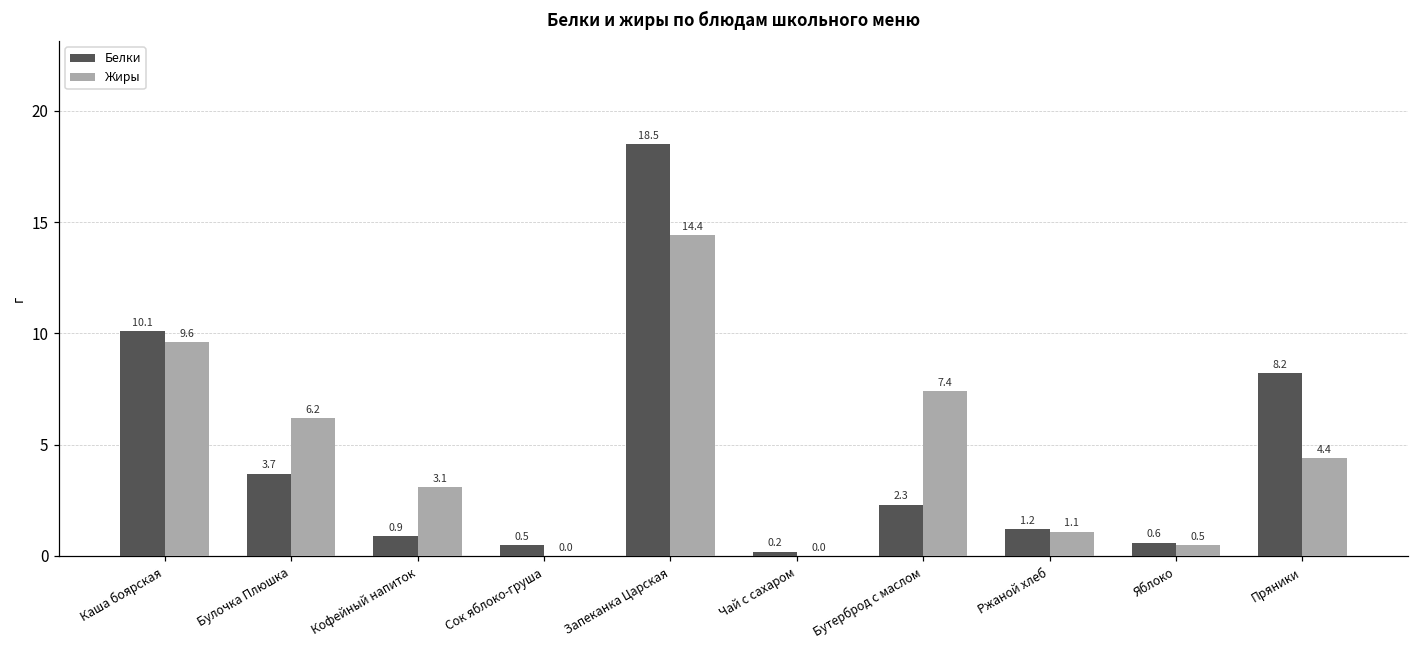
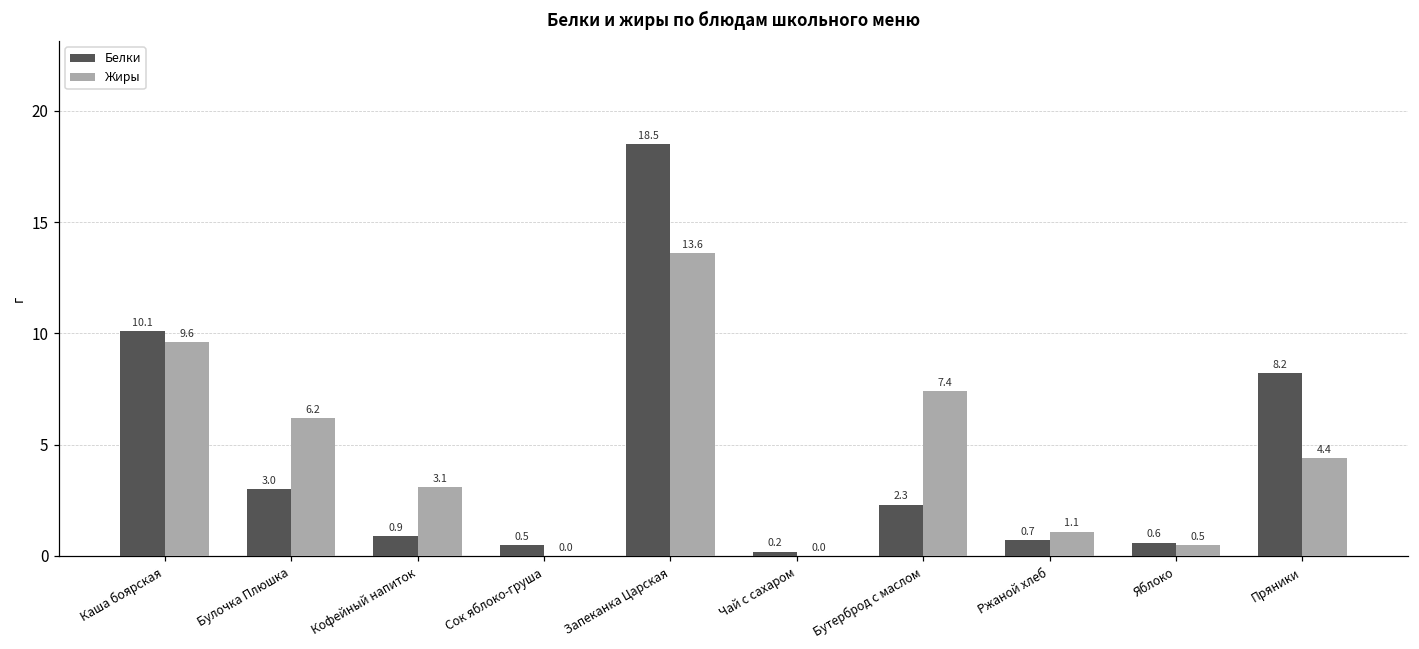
  {
    "Белки": {
      "Каша боярская": 10.1,
-     "Булочка Плюшка": 3.7,
+     "Булочка Плюшка": 3.0,
      "Кофейный напиток": 0.9,
      "Сок яблоко-груша": 0.5,
      "Запеканка Царская": 18.5,
      "Чай с сахаром": 0.2,
      "Бутерброд с маслом": 2.3,
-     "Ржаной хлеб": 1.2,
+     "Ржаной хлеб": 0.7,
      "Яблоко": 0.6,
      "Пряники": 8.2
    },
    "Жиры": {
      "Каша боярская": 9.6,
      "Булочка Плюшка": 6.2,
      "Кофейный напиток": 3.1,
      "Сок яблоко-груша": 0.0,
-     "Запеканка Царская": 14.4,
+     "Запеканка Царская": 13.6,
      "Чай с сахаром": 0.0,
      "Бутерброд с маслом": 7.4,
      "Ржаной хлеб": 1.1,
      "Яблоко": 0.5,
      "Пряники": 4.4
    }
  }
